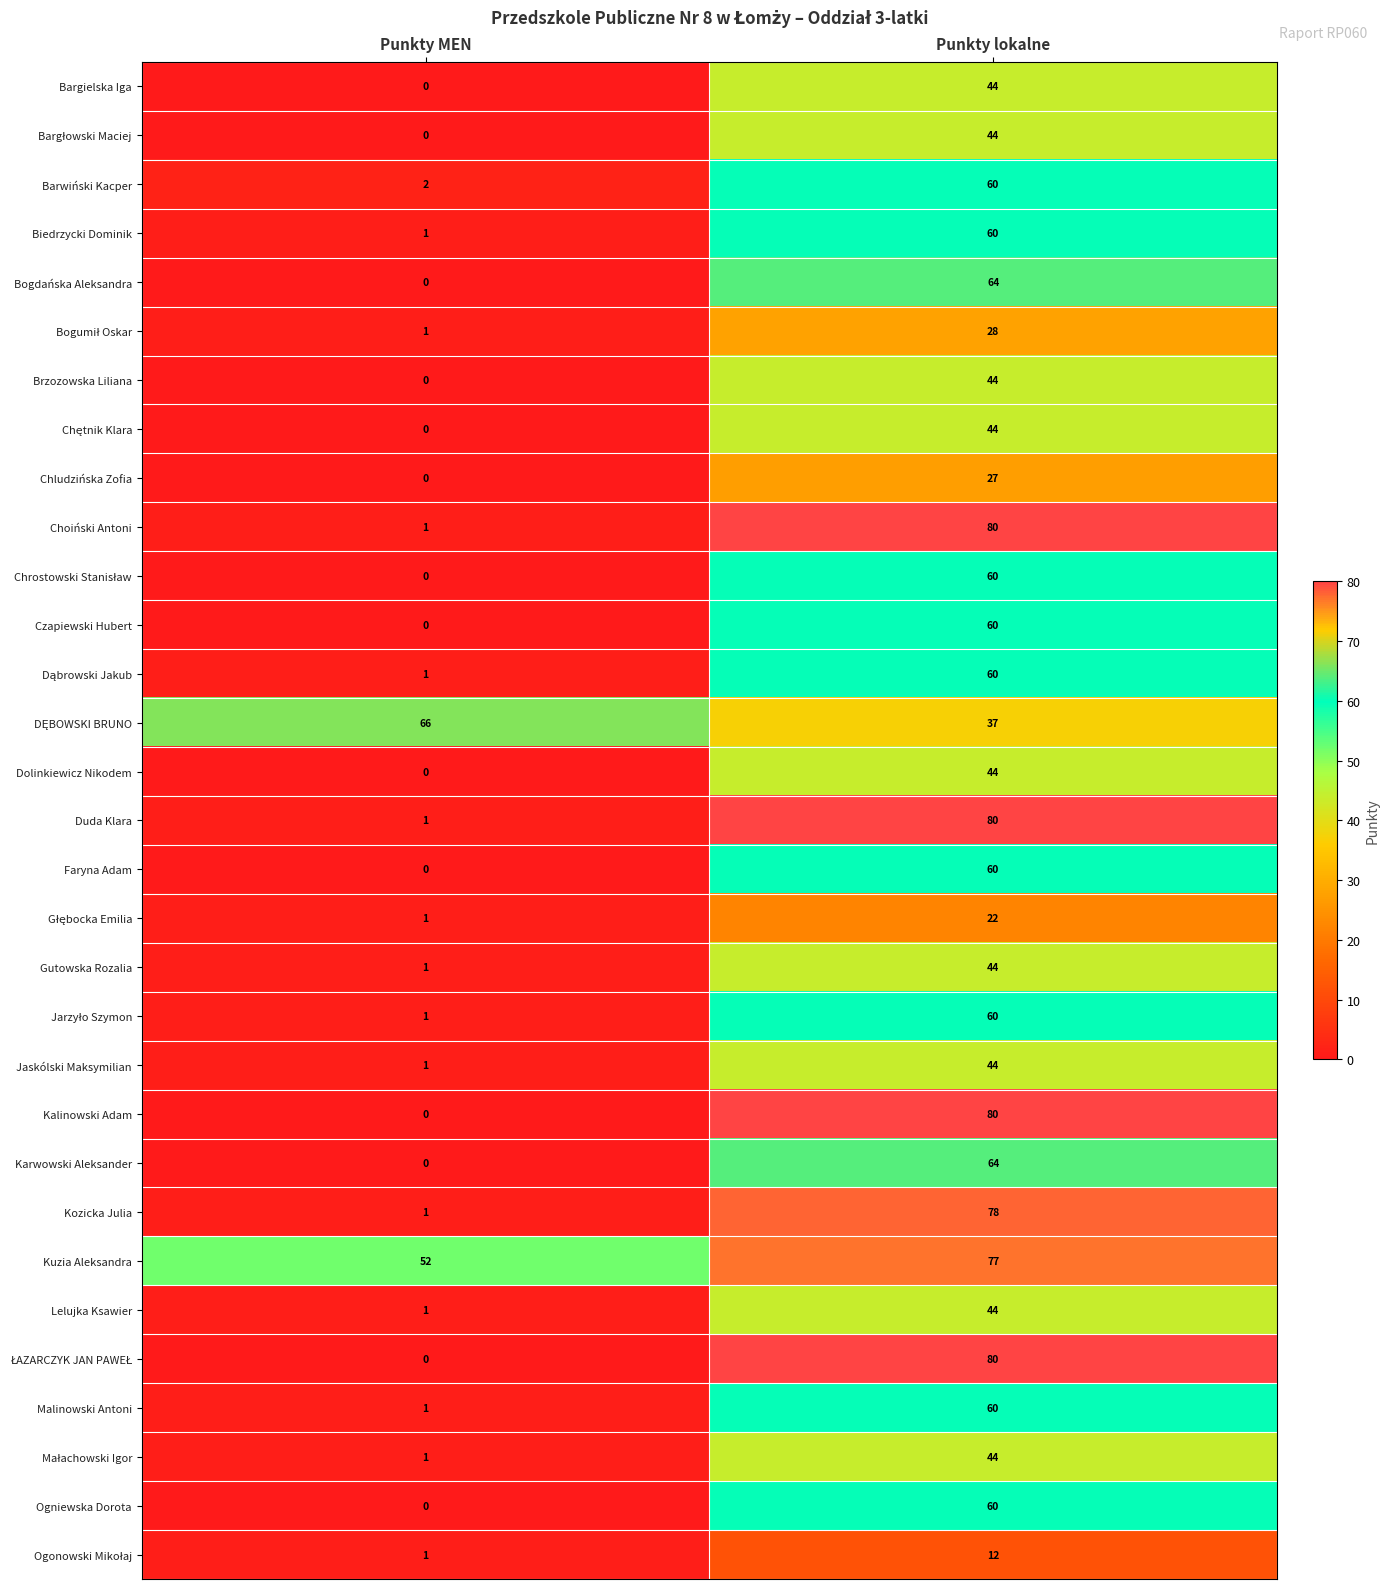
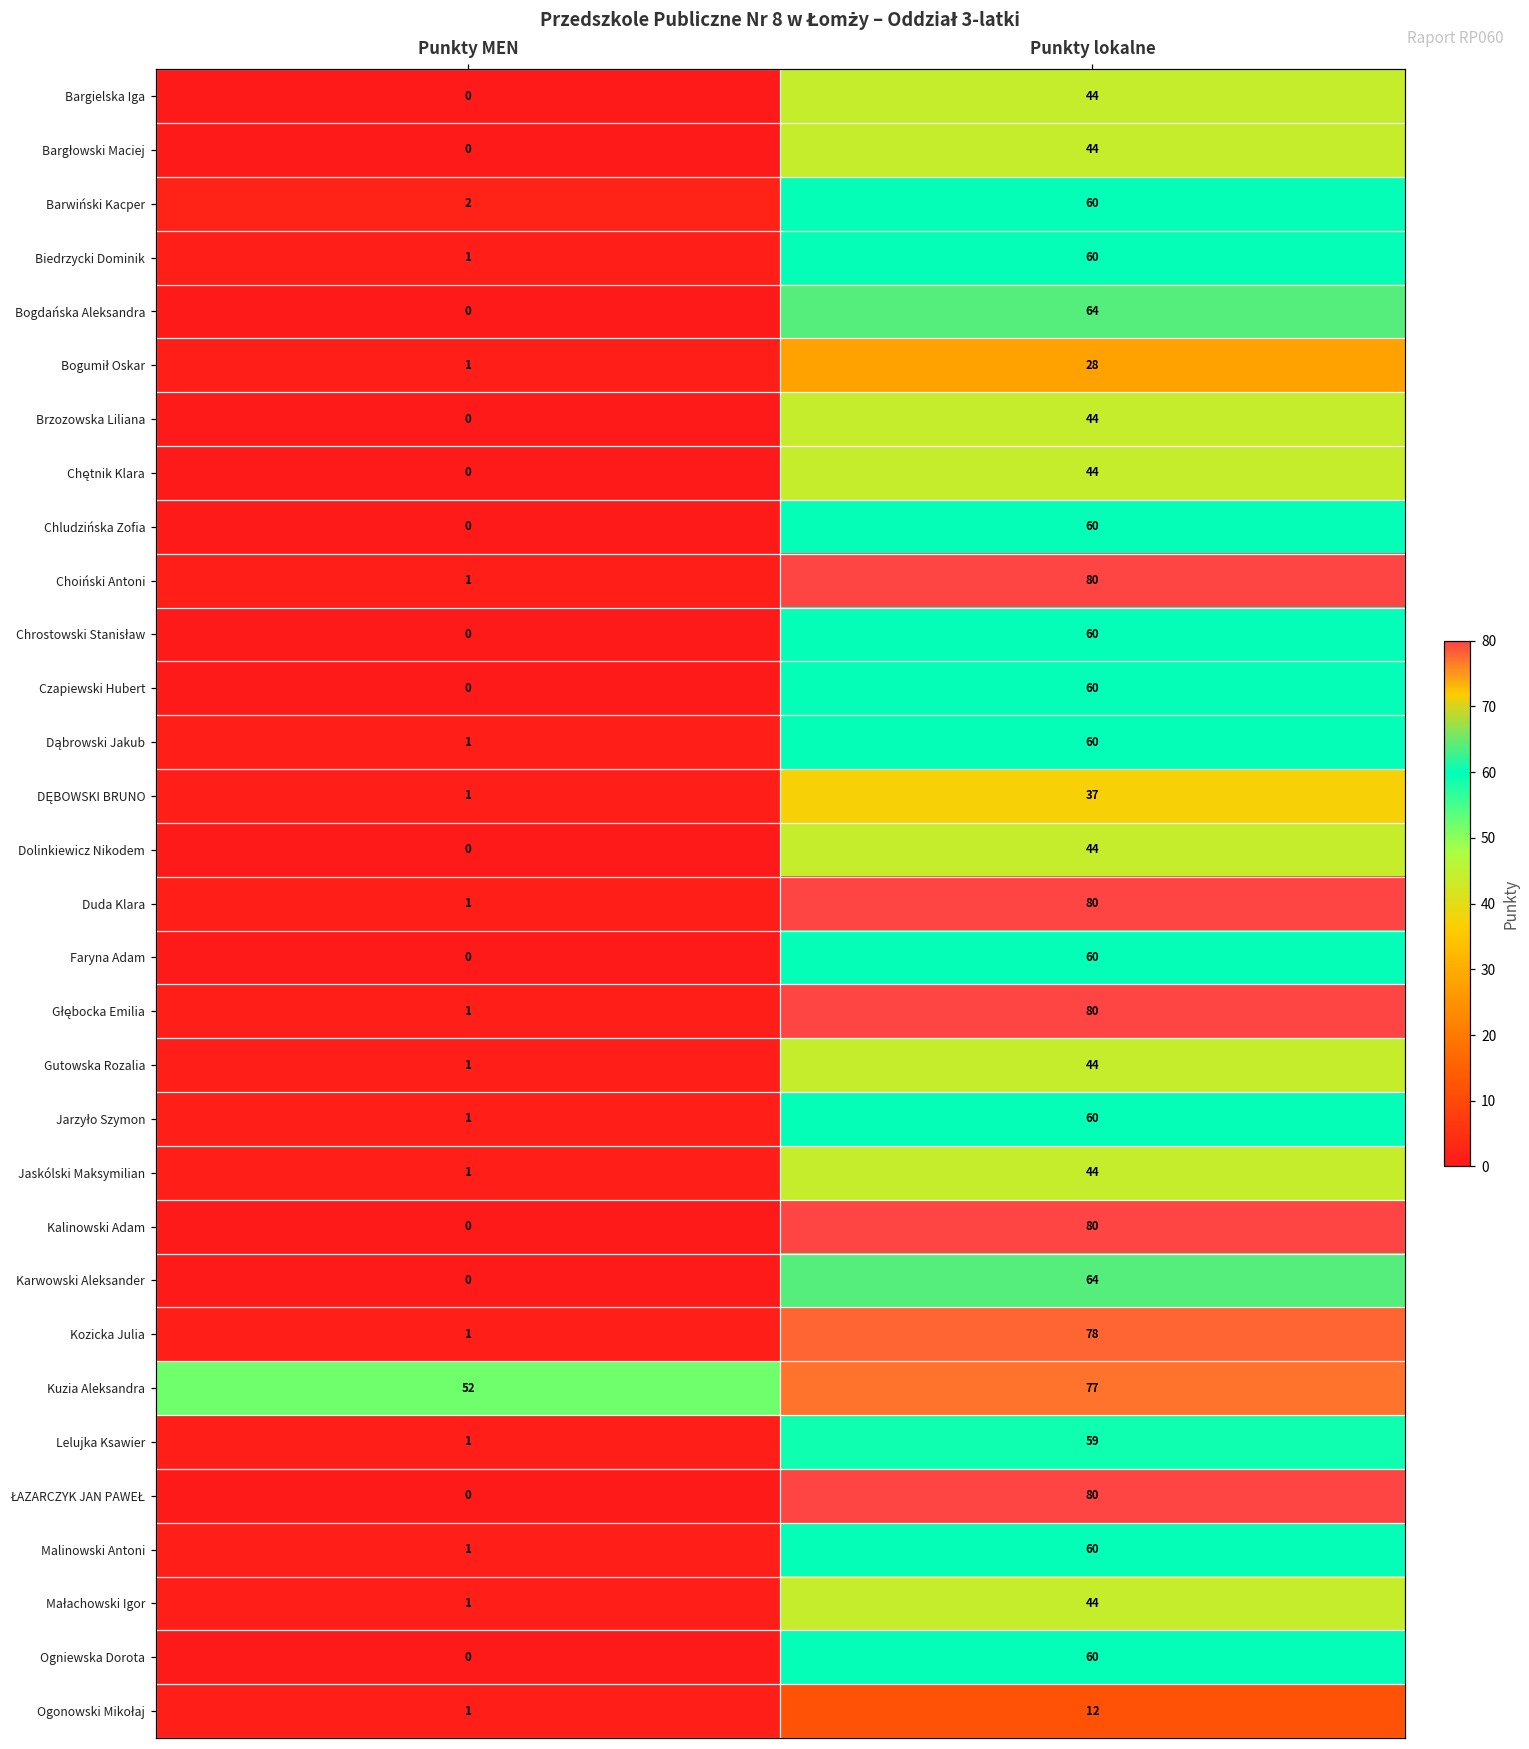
  {
    "Bargielska Iga": {
      "Punkty MEN": 0,
      "Punkty lokalne": 44
    },
    "Bargłowski Maciej": {
      "Punkty MEN": 0,
      "Punkty lokalne": 44
    },
    "Barwiński Kacper": {
      "Punkty MEN": 2,
      "Punkty lokalne": 60
    },
    "Biedrzycki Dominik": {
      "Punkty MEN": 1,
      "Punkty lokalne": 60
    },
    "Bogdańska Aleksandra": {
      "Punkty MEN": 0,
      "Punkty lokalne": 64
    },
    "Bogumił Oskar": {
      "Punkty MEN": 1,
      "Punkty lokalne": 28
    },
    "Brzozowska Liliana": {
      "Punkty MEN": 0,
      "Punkty lokalne": 44
    },
    "Chętnik Klara": {
      "Punkty MEN": 0,
      "Punkty lokalne": 44
    },
    "Chludzińska Zofia": {
      "Punkty MEN": 0,
-     "Punkty lokalne": 27
+     "Punkty lokalne": 60
    },
    "Choiński Antoni": {
      "Punkty MEN": 1,
      "Punkty lokalne": 80
    },
    "Chrostowski Stanisław": {
      "Punkty MEN": 0,
      "Punkty lokalne": 60
    },
    "Czapiewski Hubert": {
      "Punkty MEN": 0,
      "Punkty lokalne": 60
    },
    "Dąbrowski Jakub": {
      "Punkty MEN": 1,
      "Punkty lokalne": 60
    },
    "DĘBOWSKI BRUNO": {
-     "Punkty MEN": 66,
+     "Punkty MEN": 1,
      "Punkty lokalne": 37
    },
    "Dolinkiewicz Nikodem": {
      "Punkty MEN": 0,
      "Punkty lokalne": 44
    },
    "Duda Klara": {
      "Punkty MEN": 1,
      "Punkty lokalne": 80
    },
    "Faryna Adam": {
      "Punkty MEN": 0,
      "Punkty lokalne": 60
    },
    "Głębocka Emilia": {
      "Punkty MEN": 1,
-     "Punkty lokalne": 22
+     "Punkty lokalne": 80
    },
    "Gutowska Rozalia": {
      "Punkty MEN": 1,
      "Punkty lokalne": 44
    },
    "Jarzyło Szymon": {
      "Punkty MEN": 1,
      "Punkty lokalne": 60
    },
    "Jaskólski Maksymilian": {
      "Punkty MEN": 1,
      "Punkty lokalne": 44
    },
    "Kalinowski Adam": {
      "Punkty MEN": 0,
      "Punkty lokalne": 80
    },
    "Karwowski Aleksander": {
      "Punkty MEN": 0,
      "Punkty lokalne": 64
    },
    "Kozicka Julia": {
      "Punkty MEN": 1,
      "Punkty lokalne": 78
    },
    "Kuzia Aleksandra": {
      "Punkty MEN": 52,
      "Punkty lokalne": 77
    },
    "Lelujka Ksawier": {
      "Punkty MEN": 1,
-     "Punkty lokalne": 44
+     "Punkty lokalne": 59
    },
    "ŁAZARCZYK JAN PAWEŁ": {
      "Punkty MEN": 0,
      "Punkty lokalne": 80
    },
    "Malinowski Antoni": {
      "Punkty MEN": 1,
      "Punkty lokalne": 60
    },
    "Małachowski Igor": {
      "Punkty MEN": 1,
      "Punkty lokalne": 44
    },
    "Ogniewska Dorota": {
      "Punkty MEN": 0,
      "Punkty lokalne": 60
    },
    "Ogonowski Mikołaj": {
      "Punkty MEN": 1,
      "Punkty lokalne": 12
    }
  }
